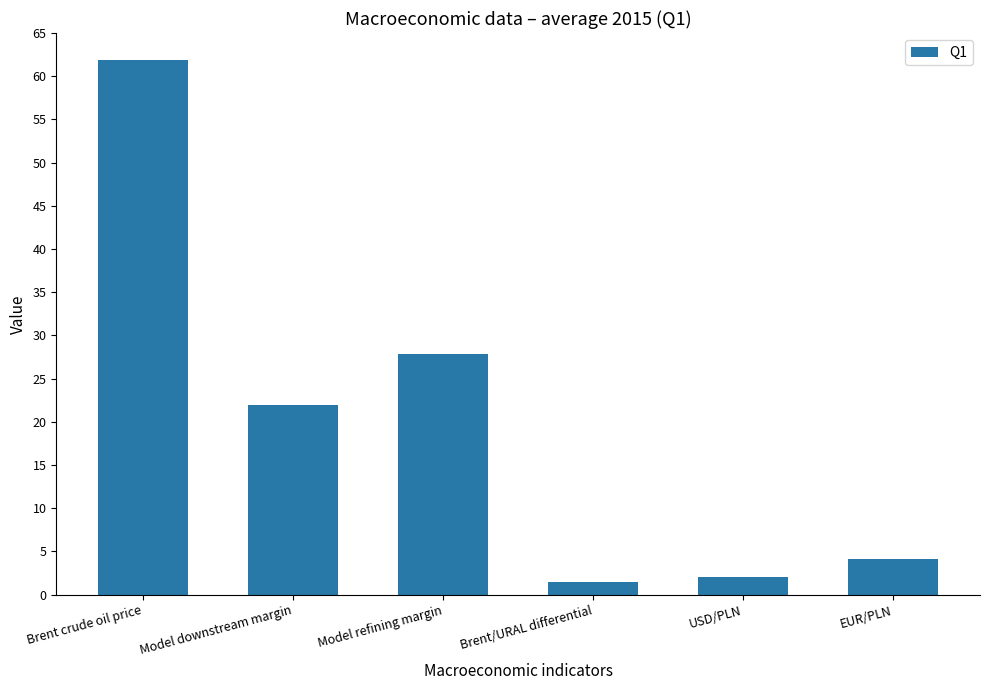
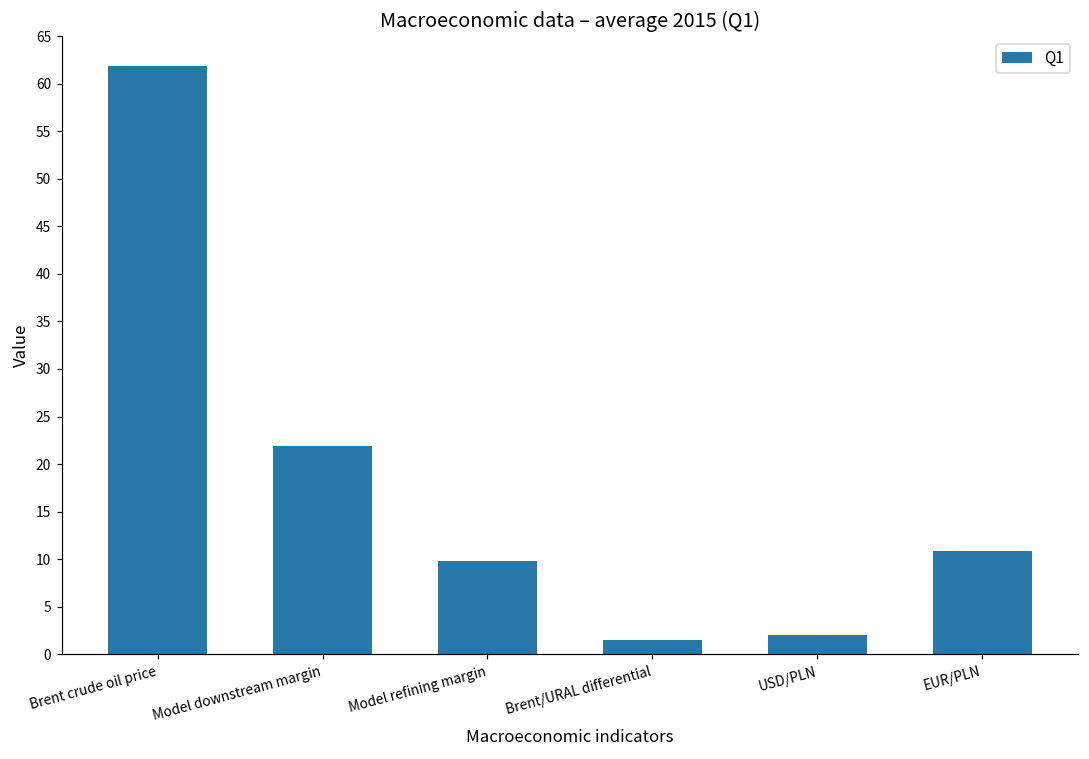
  {
    "Brent crude oil price": 62,
    "Model downstream margin": 22,
-   "Model refining margin": 28,
+   "Model refining margin": 10,
    "Brent/URAL differential": 2,
    "USD/PLN": 2,
-   "EUR/PLN": 4
+   "EUR/PLN": 11
  }
